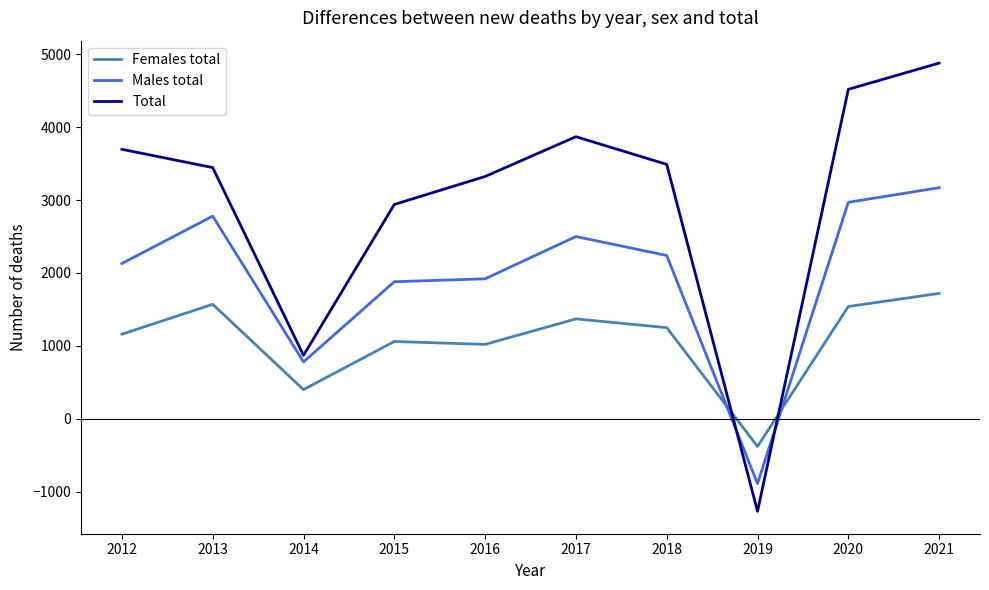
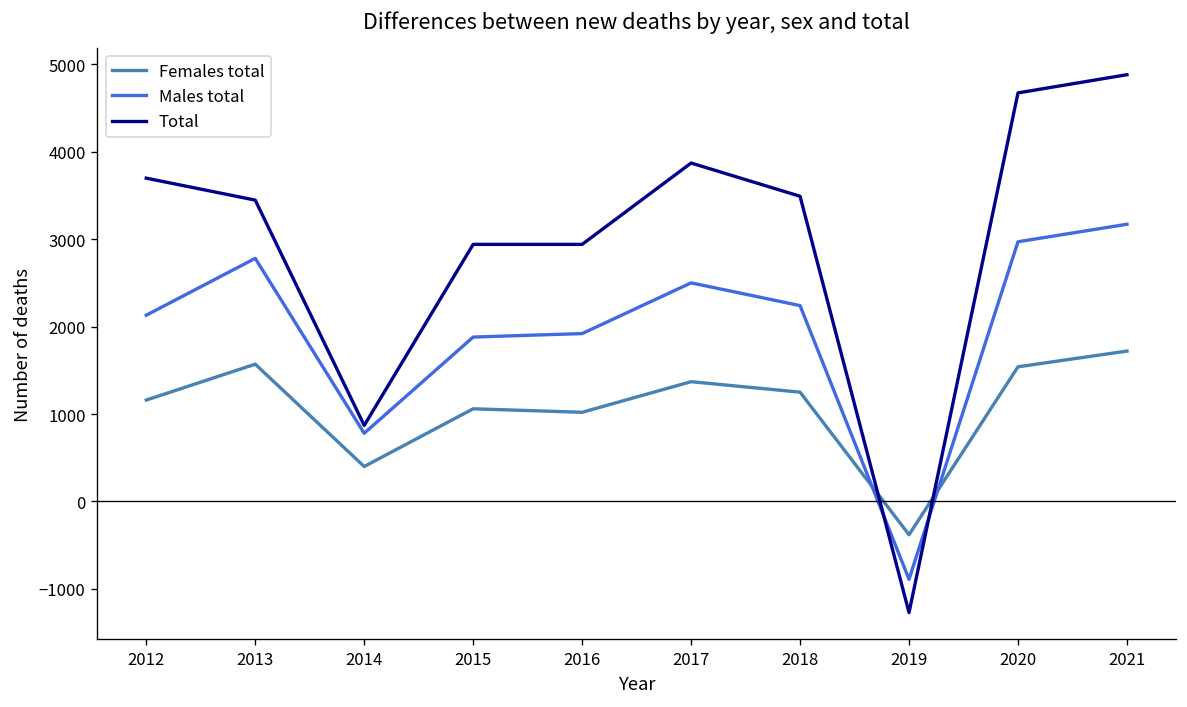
  {
    "Total": {
      "2012": 3700,
      "2013": 3400,
      "2014": 900,
      "2015": 2900,
-     "2016": 3300,
+     "2016": 2900,
      "2017": 3900,
      "2018": 3500,
      "2019": -1300,
-     "2020": 4500,
+     "2020": 4700,
      "2021": 4900
    }
  }
